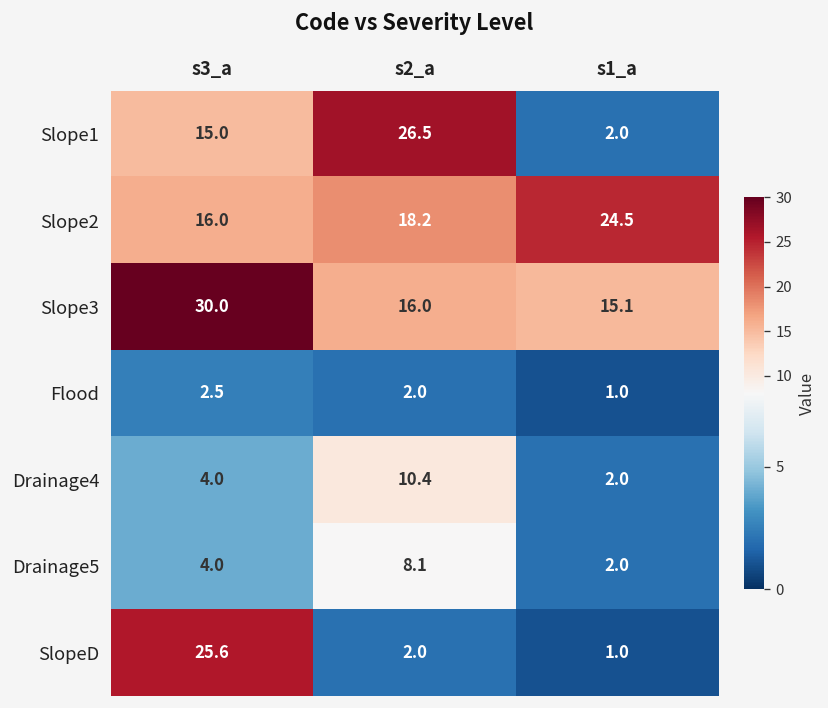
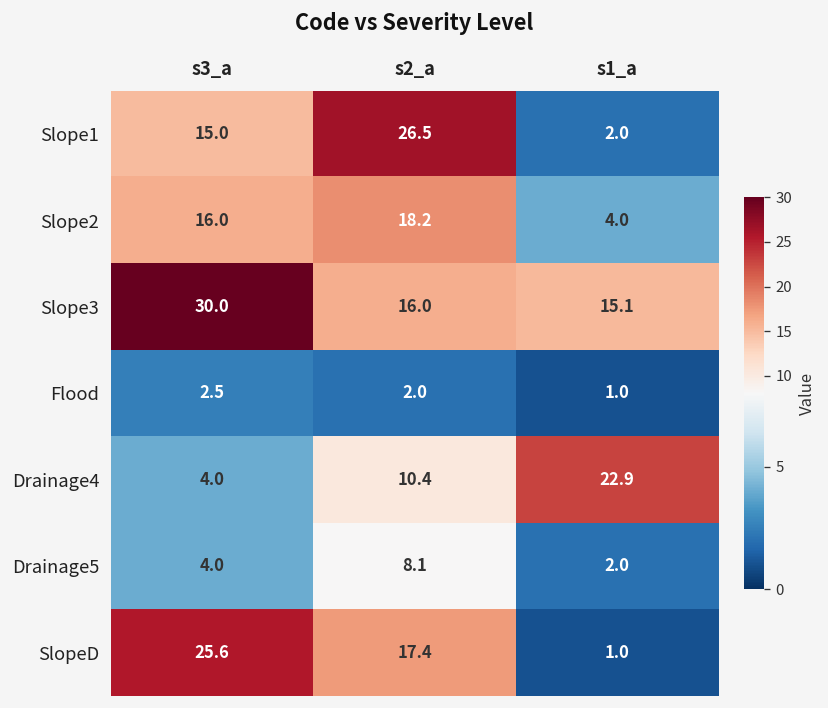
  {
    "Slope1": {
      "s3_a": 15.0,
      "s2_a": 26.5,
      "s1_a": 2.0
    },
    "Slope2": {
      "s3_a": 16.0,
      "s2_a": 18.2,
-     "s1_a": 24.5
+     "s1_a": 4.0
    },
    "Slope3": {
      "s3_a": 30.0,
      "s2_a": 16.0,
      "s1_a": 15.1
    },
    "Flood": {
      "s3_a": 2.5,
      "s2_a": 2.0,
      "s1_a": 1.0
    },
    "Drainage4": {
      "s3_a": 4.0,
      "s2_a": 10.4,
-     "s1_a": 2.0
+     "s1_a": 22.9
    },
    "Drainage5": {
      "s3_a": 4.0,
      "s2_a": 8.1,
      "s1_a": 2.0
    },
    "SlopeD": {
      "s3_a": 25.6,
-     "s2_a": 2.0,
+     "s2_a": 17.4,
      "s1_a": 1.0
    }
  }
